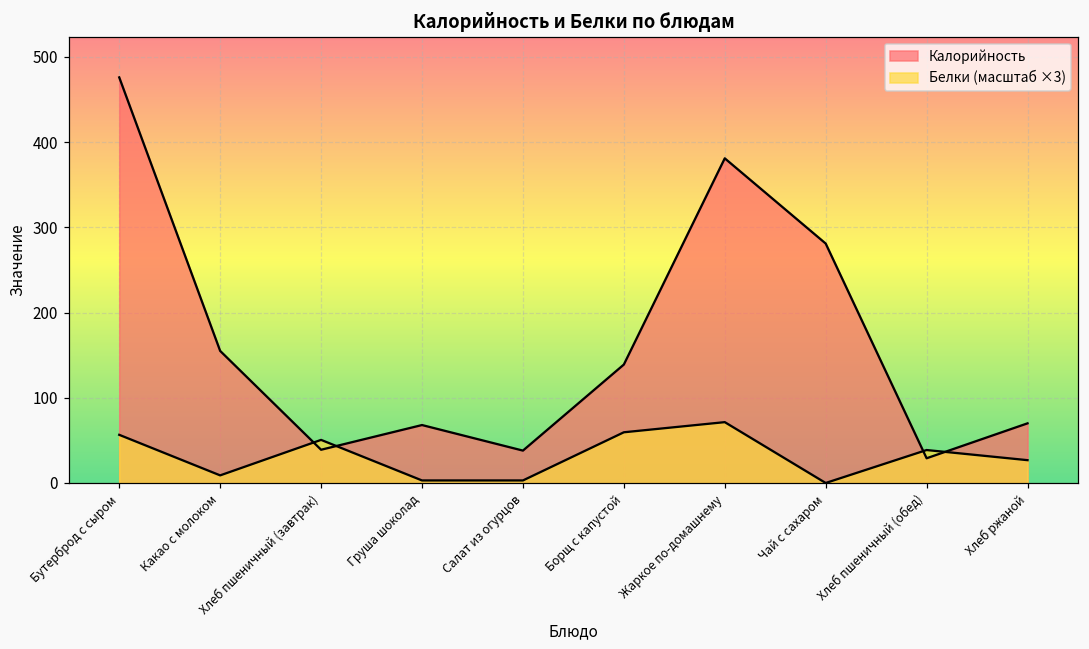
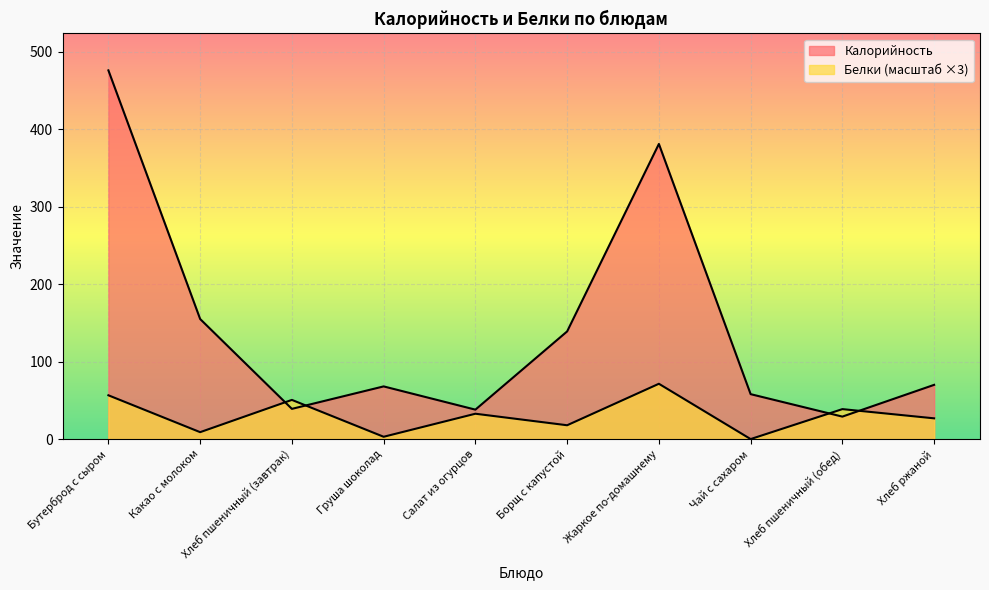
  {
    "Калорийность": {
      "Бутерброд с сыром": 480,
      "Какао с молоком": 160,
      "Хлеб пшеничный (завтрак)": 40,
      "Груша шоколад": 70,
      "Салат из огурцов": 40,
      "Борщ с капустой": 140,
      "Жаркое по-домашнему": 380,
-     "Чай с сахаром": 280,
+     "Чай с сахаром": 60,
      "Хлеб пшеничный (обед)": 30,
      "Хлеб ржаной": 70
    },
    "Белки (масштаб ×3)": {
      "Бутерброд с сыром": 60,
      "Какао с молоком": 10,
      "Хлеб пшеничный (завтрак)": 50,
      "Груша шоколад": 0,
-     "Салат из огурцов": 0,
-     "Борщ с капустой": 60,
+     "Салат из огурцов": 30,
+     "Борщ с капустой": 20,
      "Жаркое по-домашнему": 70,
      "Чай с сахаром": 0,
      "Хлеб пшеничный (обед)": 40,
      "Хлеб ржаной": 30
    }
  }
